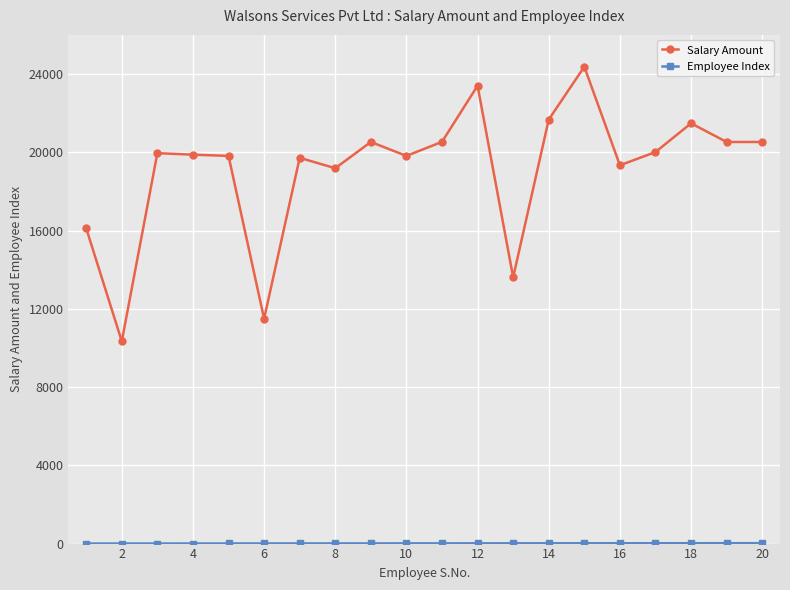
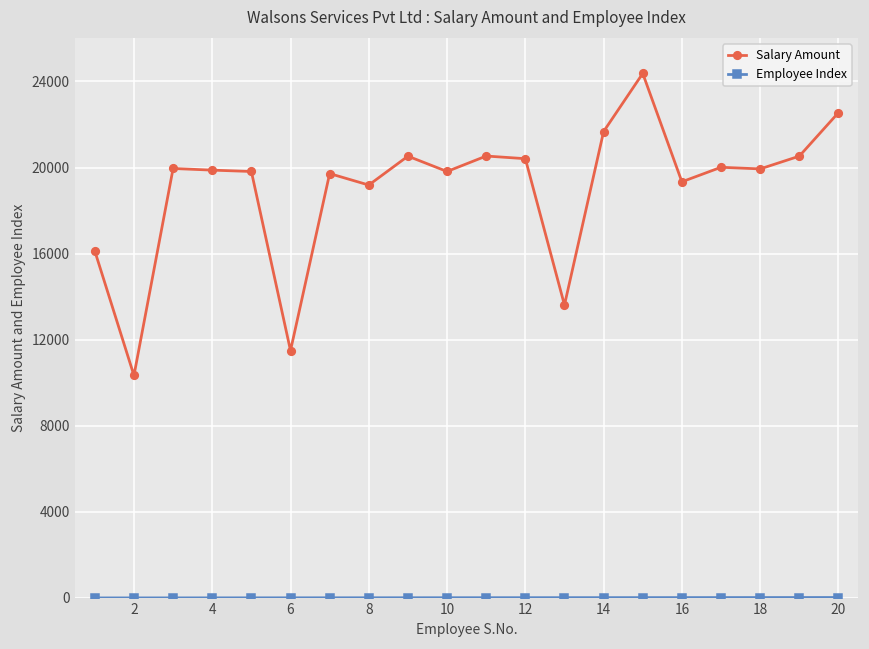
  {
    "Salary Amount": {
      "2": 10300,
      "4": 19900,
      "6": 11500,
      "8": 19200,
      "10": 19800,
-     "12": 23400,
+     "12": 20400,
      "14": 21700,
      "16": 19300,
-     "18": 21500,
-     "20": 20500
+     "18": 19900,
+     "20": 22500
    },
    "Employee Index": {
      "2": 0,
      "4": 0,
      "6": 0,
      "8": 0,
      "10": 0,
      "12": 0,
      "14": 0,
      "16": 0,
      "18": 0,
      "20": 0
    }
  }
